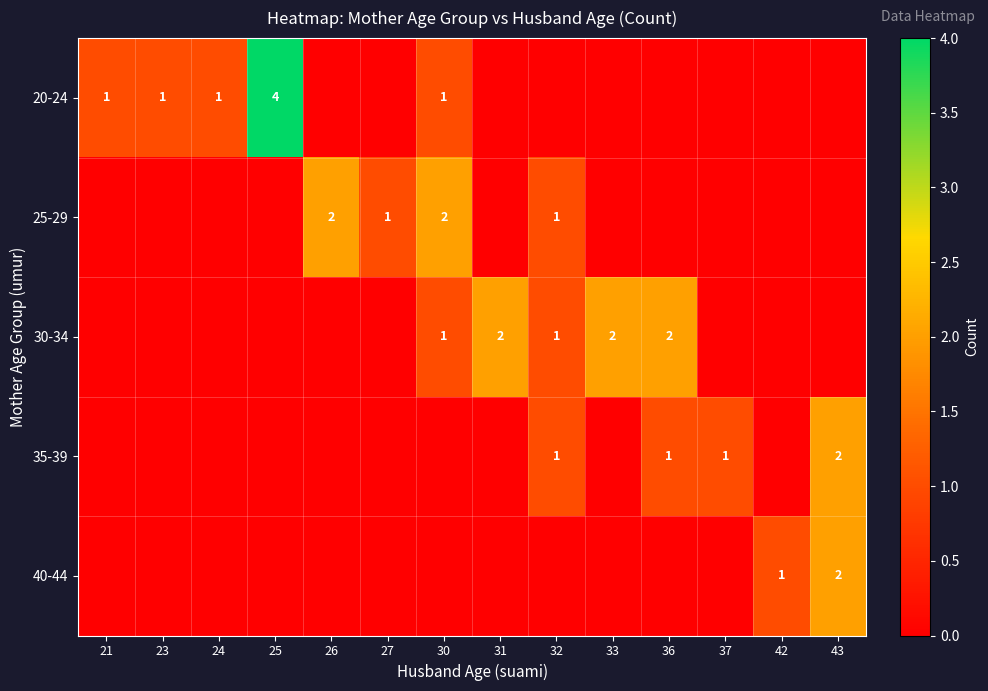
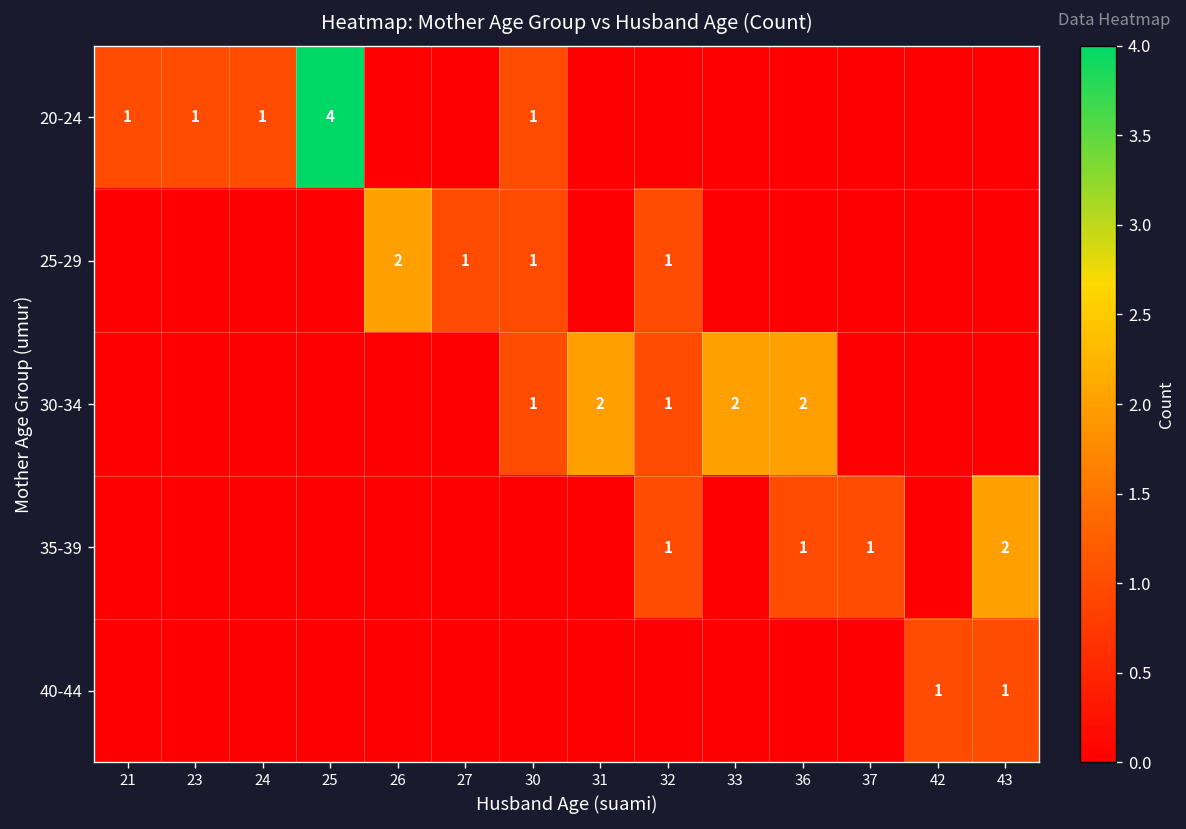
  {
    "20-24": {
      "21": 1,
      "23": 1,
      "24": 1,
      "25": 4,
      "30": 1
    },
    "25-29": {
      "26": 2,
      "27": 1,
-     "30": 2,
+     "30": 1,
      "32": 1
    },
    "30-34": {
      "30": 1,
      "31": 2,
      "32": 1,
      "33": 2,
      "36": 2
    },
    "35-39": {
      "32": 1,
      "36": 1,
      "37": 1,
      "43": 2
    },
    "40-44": {
      "42": 1,
-     "43": 2
+     "43": 1
    }
  }
